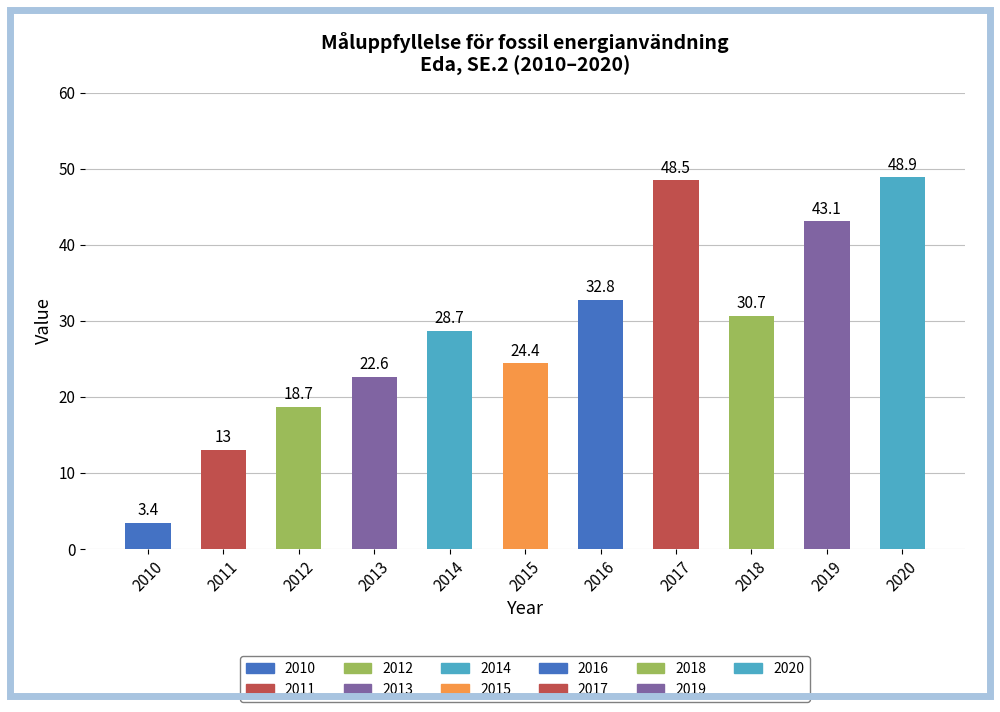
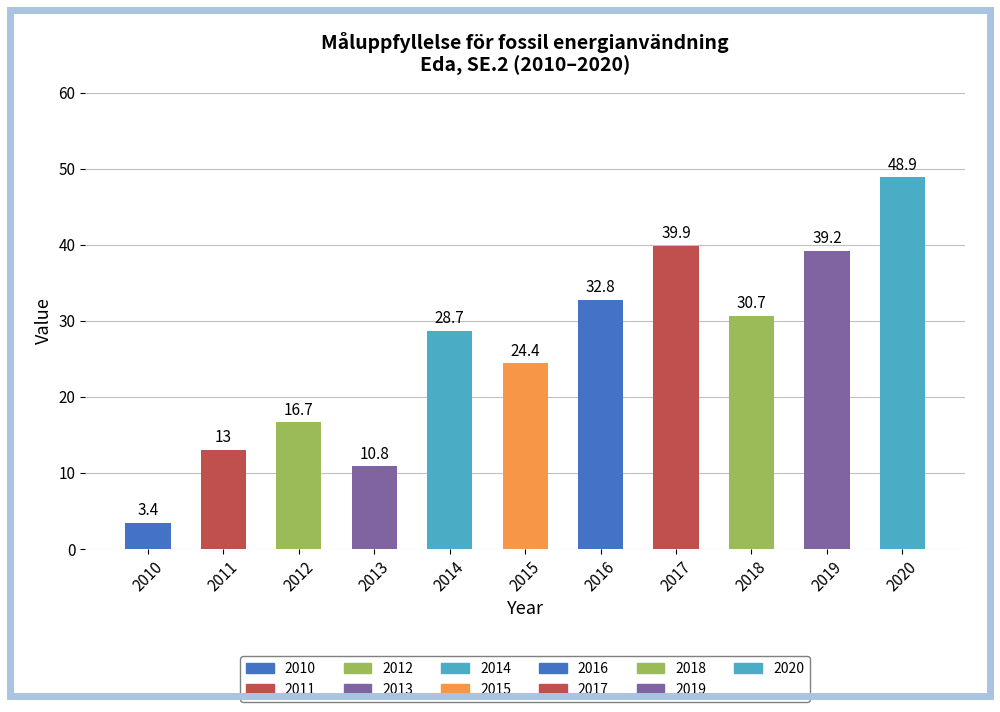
  {
    "2010": 3.4,
    "2011": 13,
-   "2012": 18.7,
-   "2013": 22.6,
+   "2012": 16.7,
+   "2013": 10.8,
    "2014": 28.7,
    "2015": 24.4,
    "2016": 32.8,
-   "2017": 48.5,
+   "2017": 39.9,
    "2018": 30.7,
-   "2019": 43.1,
+   "2019": 39.2,
    "2020": 48.9
  }
